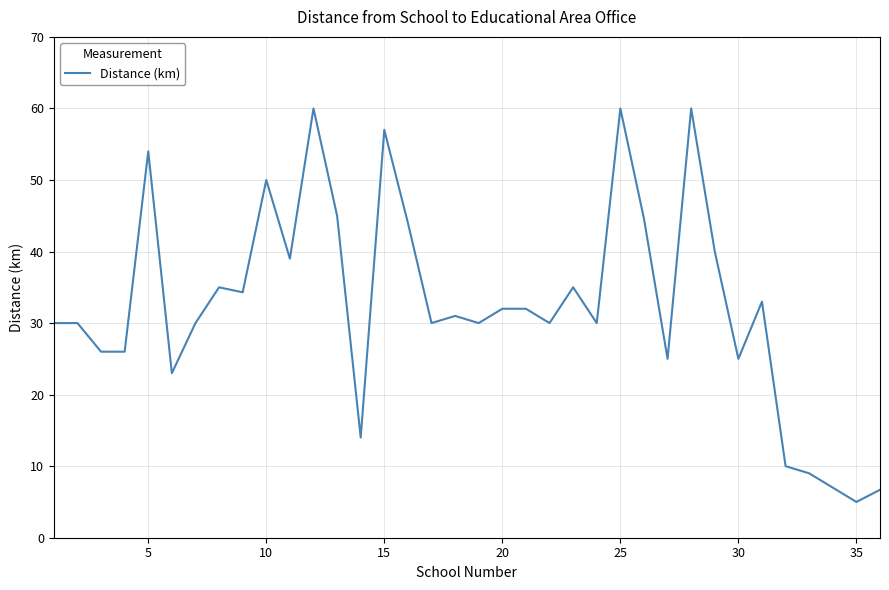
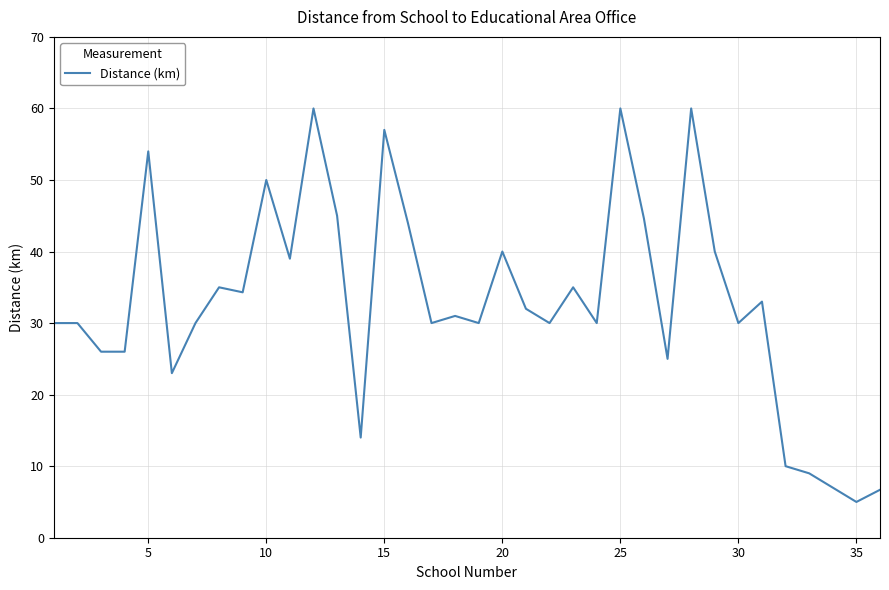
  {
    "5": 54,
    "10": 50,
    "15": 57,
-   "20": 32,
+   "20": 40,
    "25": 60,
-   "30": 25,
+   "30": 30,
    "35": 5
  }
